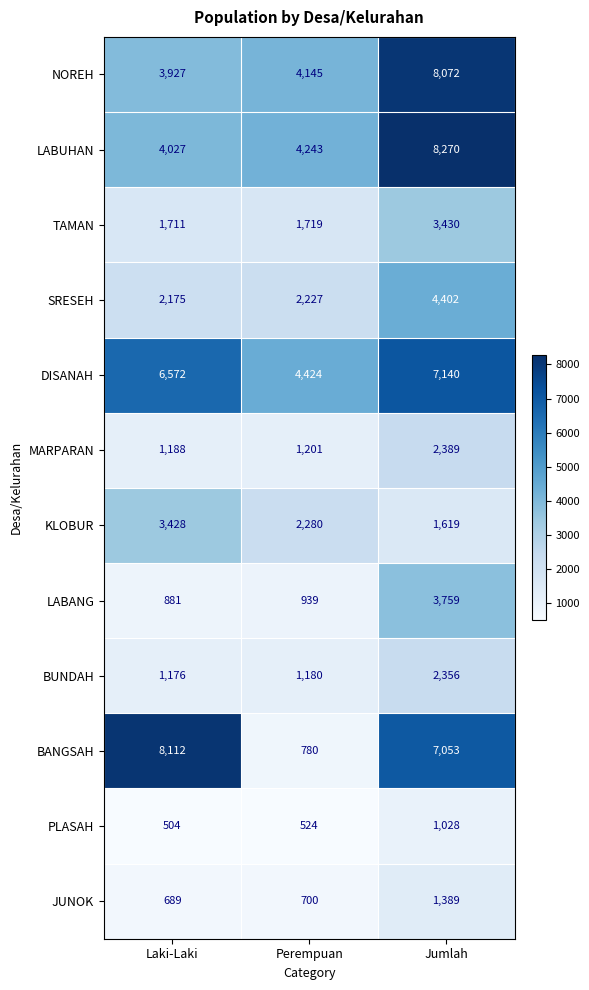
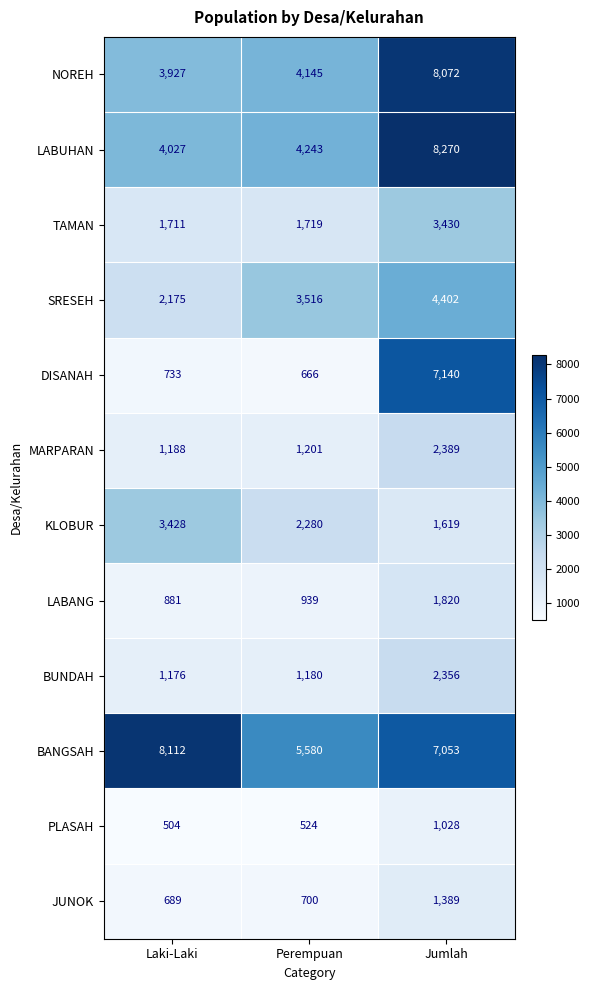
  {
    "NOREH": {
      "Laki-Laki": "3,927",
      "Perempuan": "4,145",
      "Jumlah": "8,072"
    },
    "LABUHAN": {
      "Laki-Laki": "4,027",
      "Perempuan": "4,243",
      "Jumlah": "8,270"
    },
    "TAMAN": {
      "Laki-Laki": "1,711",
      "Perempuan": "1,719",
      "Jumlah": "3,430"
    },
    "SRESEH": {
      "Laki-Laki": "2,175",
-     "Perempuan": "2,227",
+     "Perempuan": "3,516",
      "Jumlah": "4,402"
    },
    "DISANAH": {
-     "Laki-Laki": "6,572",
-     "Perempuan": "4,424",
+     "Laki-Laki": "733",
+     "Perempuan": "666",
      "Jumlah": "7,140"
    },
    "MARPARAN": {
      "Laki-Laki": "1,188",
      "Perempuan": "1,201",
      "Jumlah": "2,389"
    },
    "KLOBUR": {
      "Laki-Laki": "3,428",
      "Perempuan": "2,280",
      "Jumlah": "1,619"
    },
    "LABANG": {
      "Laki-Laki": "881",
      "Perempuan": "939",
-     "Jumlah": "3,759"
+     "Jumlah": "1,820"
    },
    "BUNDAH": {
      "Laki-Laki": "1,176",
      "Perempuan": "1,180",
      "Jumlah": "2,356"
    },
    "BANGSAH": {
      "Laki-Laki": "8,112",
-     "Perempuan": "780",
+     "Perempuan": "5,580",
      "Jumlah": "7,053"
    },
    "PLASAH": {
      "Laki-Laki": "504",
      "Perempuan": "524",
      "Jumlah": "1,028"
    },
    "JUNOK": {
      "Laki-Laki": "689",
      "Perempuan": "700",
      "Jumlah": "1,389"
    }
  }
